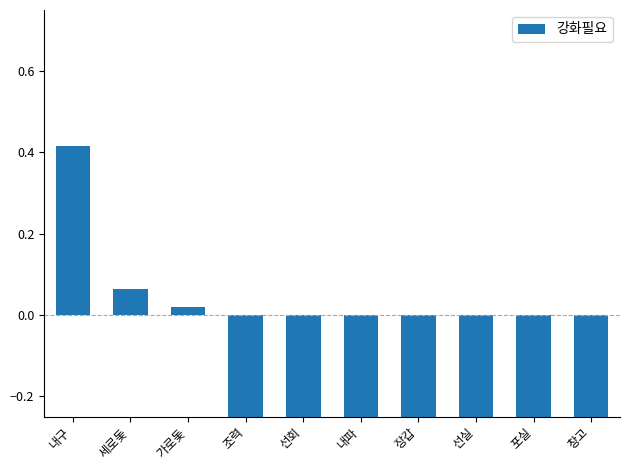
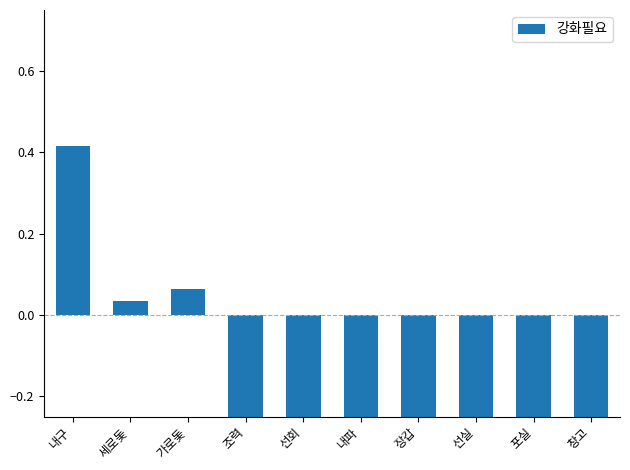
  {
    "내구": 0.42,
-   "세로돛": 0.06,
-   "가로돛": 0.02
+   "세로돛": 0.04,
+   "가로돛": 0.06
  }
